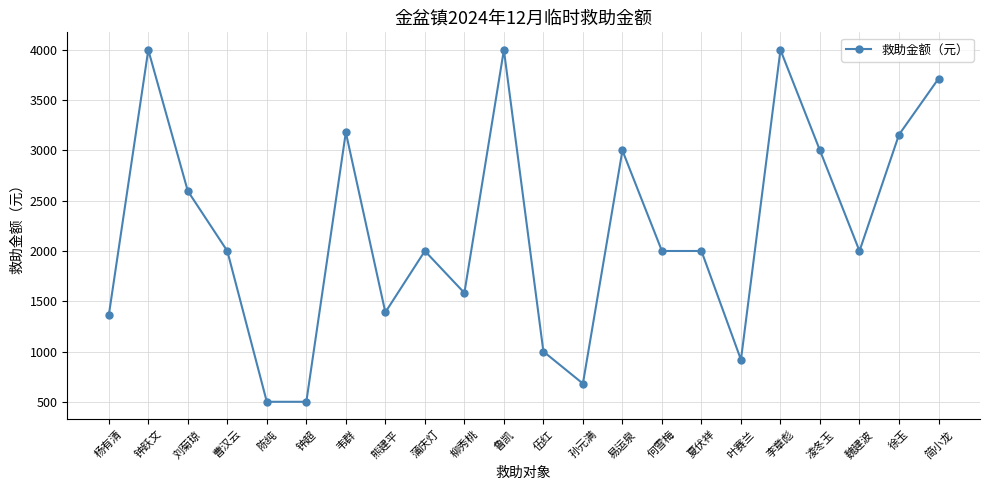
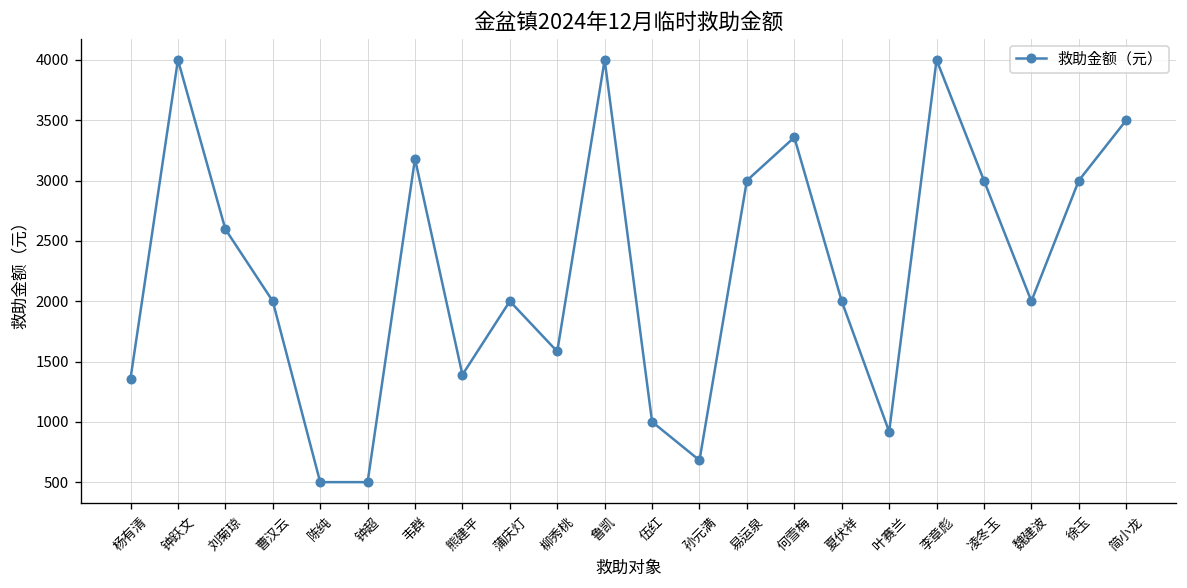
  {
    "杨有清": 1360,
    "钟跃文": 4000,
    "刘菊琼": 2600,
    "曹汉云": 2000,
    "陈纯": 500,
    "钟超": 500,
    "韦群": 3180,
    "熊建平": 1390,
    "蒲庆灯": 2000,
    "柳秀桃": 1580,
    "鲁凯": 4000,
    "伍红": 1000,
    "孙元满": 680,
    "易运泉": 3000,
-   "何雪梅": 2000,
+   "何雪梅": 3360,
    "夏伏祥": 2000,
    "叶赛兰": 920,
    "李章彪": 4000,
    "凌冬玉": 3000,
    "魏建波": 2000,
-   "徐玉": 3160,
-   "简小龙": 3710
+   "徐玉": 3000,
+   "简小龙": 3500
  }
